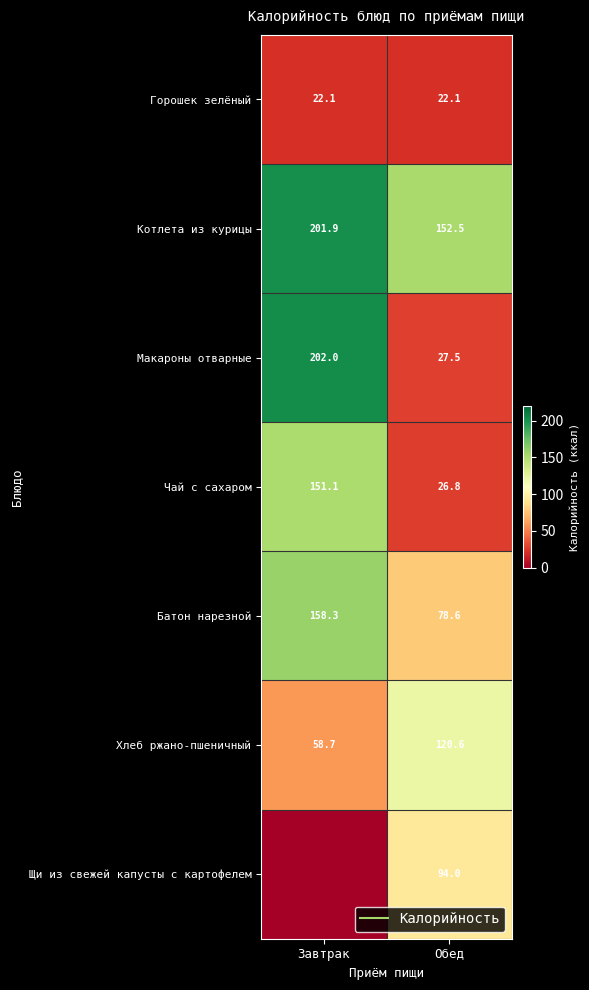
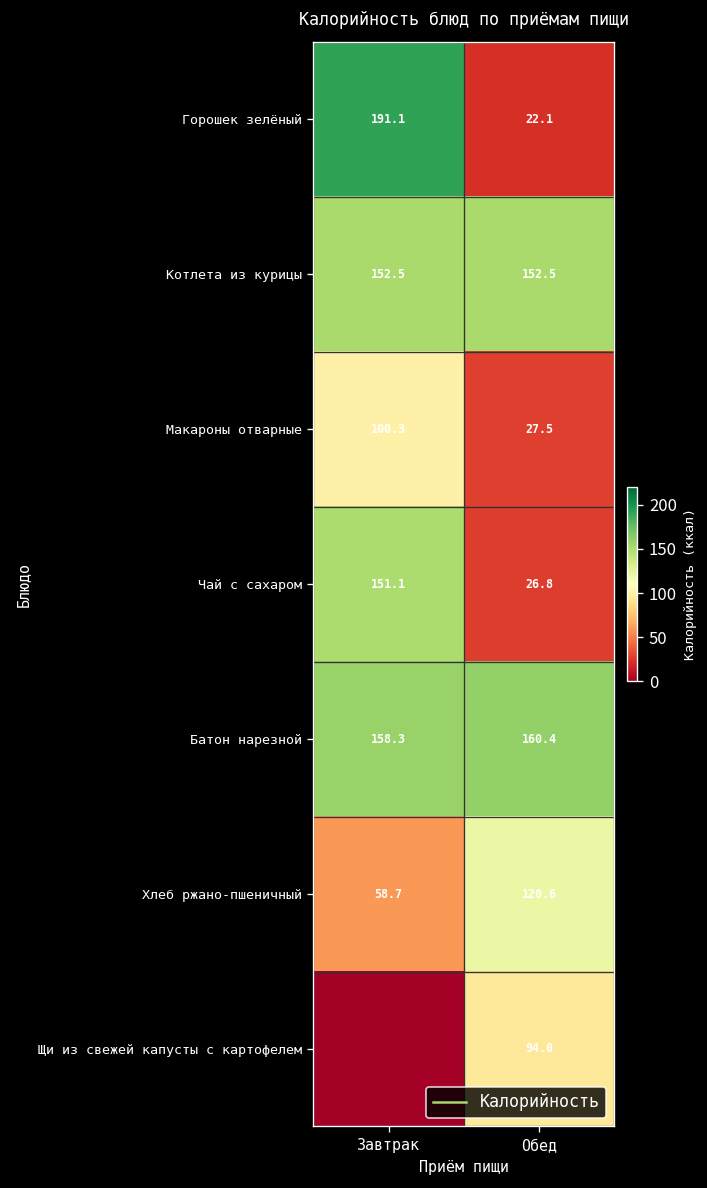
  {
    "Горошек зелёный": {
-     "Завтрак": 22.1,
+     "Завтрак": 191.1,
      "Обед": 22.1
    },
    "Котлета из курицы": {
-     "Завтрак": 201.9,
+     "Завтрак": 152.5,
      "Обед": 152.5
    },
    "Макароны отварные": {
-     "Завтрак": 202.0,
+     "Завтрак": 100.3,
      "Обед": 27.5
    },
    "Чай с сахаром": {
      "Завтрак": 151.1,
      "Обед": 26.8
    },
    "Батон нарезной": {
      "Завтрак": 158.3,
-     "Обед": 78.6
+     "Обед": 160.4
    },
    "Хлеб ржано-пшеничный": {
      "Завтрак": 58.7,
      "Обед": 120.6
    },
    "Щи из свежей капусты с картофелем": {
      "Обед": 94.0
    }
  }
